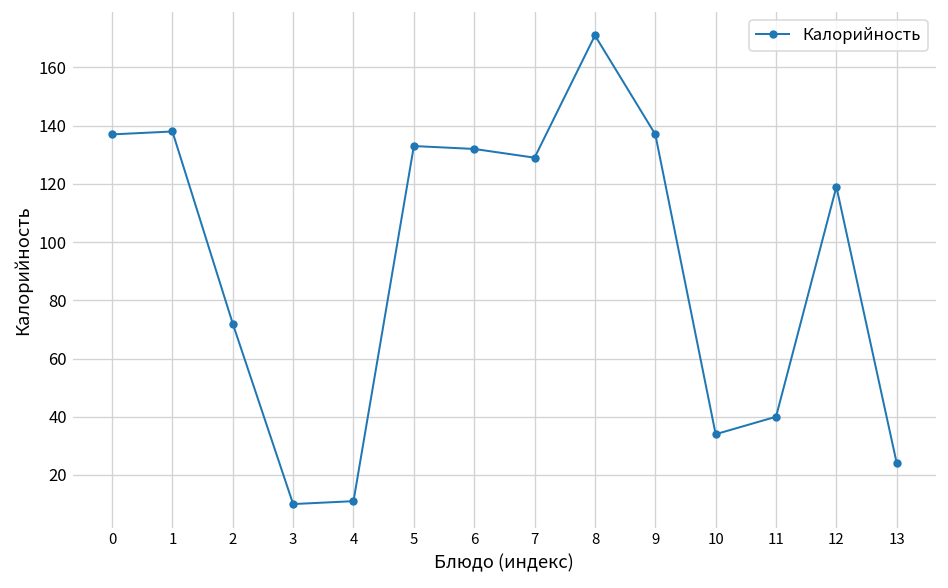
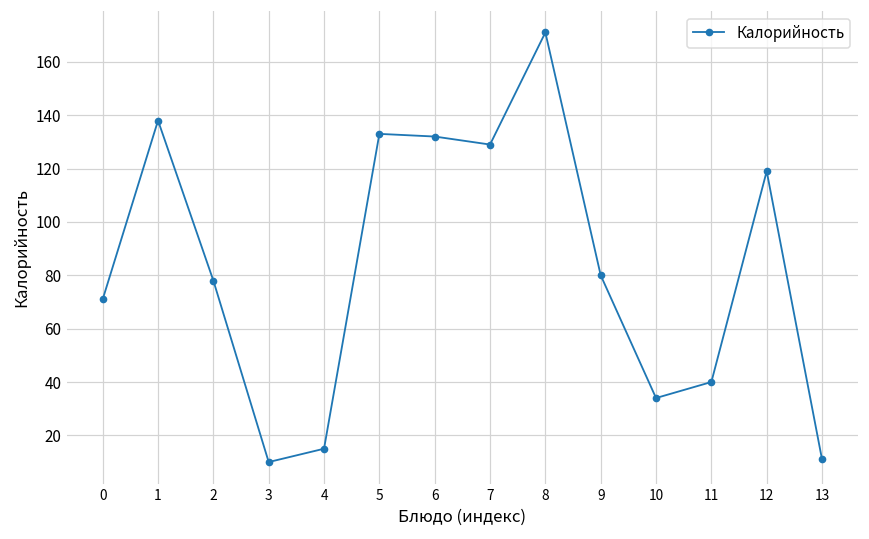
  {
-   "0": 137,
+   "0": 71,
    "1": 138,
-   "2": 72,
+   "2": 78,
    "3": 10,
-   "4": 11,
+   "4": 15,
    "5": 133,
    "6": 132,
    "7": 129,
    "8": 171,
-   "9": 137,
+   "9": 80,
    "10": 34,
    "11": 40,
    "12": 119,
-   "13": 24
+   "13": 11
  }
